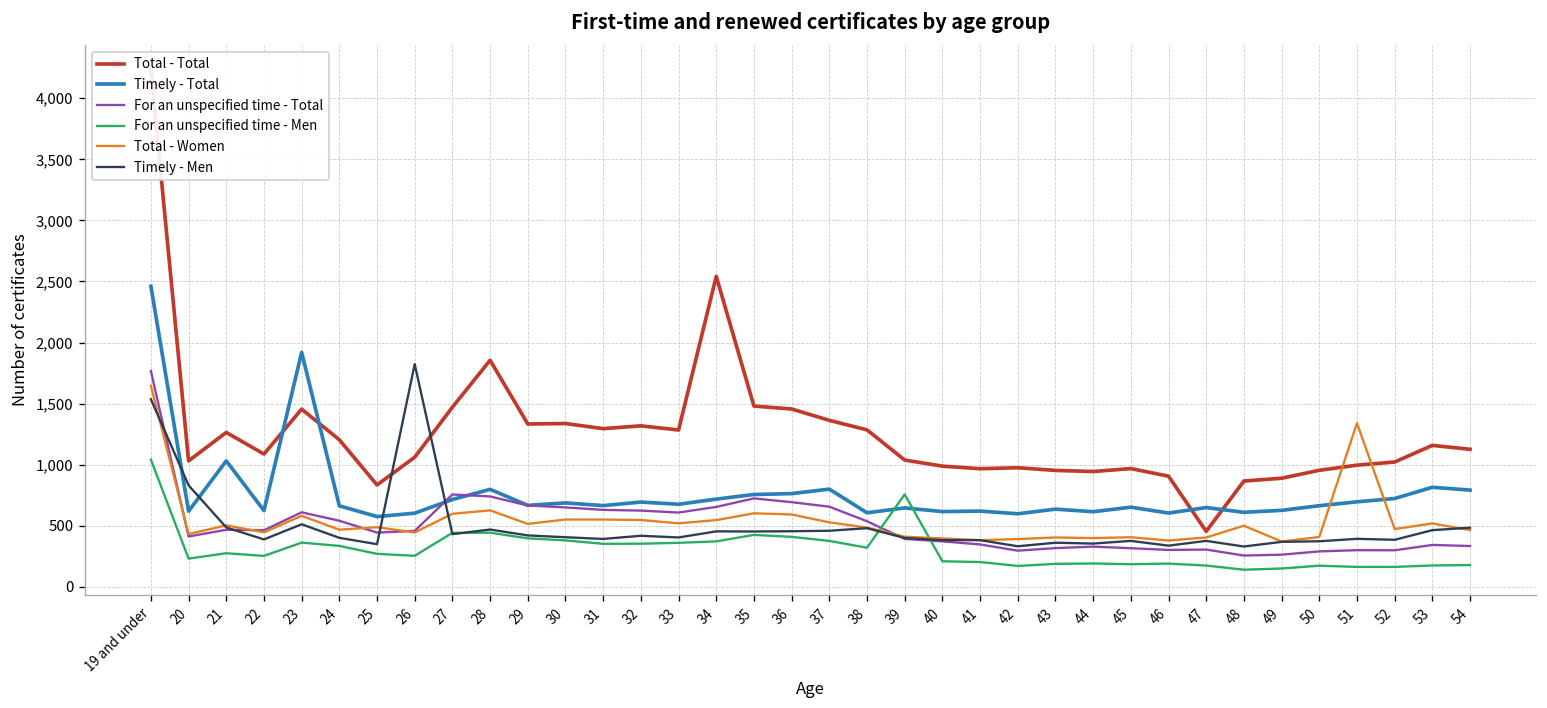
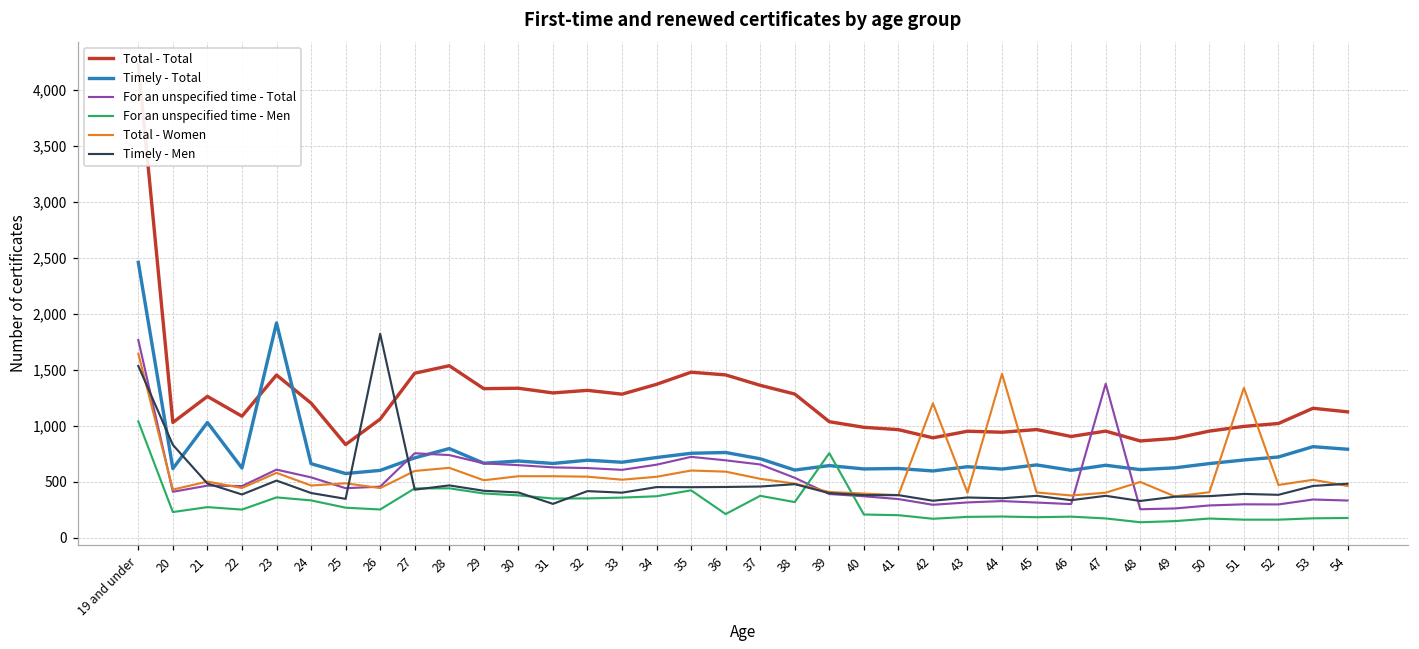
  {
    "Total - Total": {
      "20": "1,030",
      "21": "1,260",
      "22": "1,090",
      "23": "1,460",
      "24": "1,200",
      "25": "830",
      "26": "1,060",
      "27": "1,470",
-     "28": "1,860",
+     "28": "1,540",
      "29": "1,330",
      "30": "1,340",
      "31": "1,300",
      "32": "1,320",
      "33": "1,280",
-     "34": "2,540",
+     "34": "1,370",
      "35": "1,480",
      "36": "1,460",
      "37": "1,360",
      "38": "1,290",
      "39": "1,040",
      "40": "990",
      "41": "970",
-     "42": "980",
+     "42": "890",
      "43": "950",
      "44": "940",
      "45": "970",
      "46": "910",
-     "47": "450",
+     "47": "950",
      "48": "870",
      "49": "890",
      "50": "950",
      "51": "1,000",
      "52": "1,020",
      "53": "1,160",
      "54": "1,130"
    },
    "Timely - Total": {
      "19 and under": "2,460",
      "20": "620",
      "21": "1,030",
      "22": "620",
      "23": "1,920",
      "24": "660",
      "25": "580",
      "26": "600",
      "27": "720",
      "28": "800",
      "30": "690",
      "31": "670",
      "32": "690",
      "33": "680",
      "34": "720",
      "35": "760",
      "36": "760",
-     "37": "800",
+     "37": "710",
      "38": "610",
      "39": "650",
      "40": "620",
      "41": "620",
      "42": "600",
      "43": "640",
      "44": "620",
      "45": "650",
      "46": "600",
      "47": "650",
      "48": "610",
      "49": "630",
      "50": "660",
      "51": "700",
      "52": "720",
      "53": "820",
      "54": "790"
    },
    "For an unspecified time - Total": {
      "19 and under": "1,770",
      "23": "610",
      "24": "540",
      "25": "440",
      "27": "760",
      "28": "740",
      "30": "650",
      "31": "630",
      "32": "620",
      "33": "610",
      "34": "650",
      "35": "720",
      "36": "690",
      "37": "660",
      "38": "540",
      "41": "350",
      "42": "300",
      "43": "320",
      "45": "320",
      "46": "300",
-     "47": "310",
+     "47": "1,380",
      "48": "260",
      "49": "260",
      "50": "290",
      "51": "300",
      "52": "300",
      "53": "340",
      "54": "330"
    },
    "For an unspecified time - Men": {
      "19 and under": "1,040",
      "20": "230",
      "21": "280",
      "22": "250",
      "23": "360",
      "24": "340",
      "25": "270",
      "26": "250",
      "28": "440",
      "30": "380",
      "31": "350",
      "32": "350",
      "33": "360",
      "34": "370",
      "35": "430",
-     "36": "410",
+     "36": "210",
      "37": "380",
      "38": "320",
      "39": "760",
      "40": "210",
      "41": "200",
      "42": "170",
      "43": "190",
      "44": "190",
      "45": "190",
      "46": "190",
      "47": "170",
      "48": "140",
      "49": "150",
      "50": "170",
      "51": "160",
      "52": "160",
      "53": "180",
      "54": "180"
    },
    "Total - Women": {
      "19 and under": "1,650",
      "23": "580",
      "24": "470",
      "25": "490",
      "27": "600",
      "28": "630",
      "29": "520",
      "30": "550",
      "31": "550",
      "32": "550",
      "33": "520",
      "34": "550",
      "35": "600",
      "36": "590",
      "37": "530",
-     "42": "390",
+     "42": "1,200",
      "43": "400",
-     "44": "400",
+     "44": "1,470",
      "45": "410",
      "46": "380",
      "47": "400",
      "48": "500",
      "50": "410",
      "51": "1,340",
      "52": "470",
      "53": "520"
    },
    "Timely - Men": {
      "19 and under": "1,540",
      "20": "830",
      "22": "390",
      "23": "510",
      "24": "400",
      "25": "350",
      "26": "1,820",
      "28": "470",
      "30": "410",
-     "31": "390",
+     "31": "300",
      "32": "420",
      "33": "400",
      "34": "450",
      "35": "450",
      "36": "460",
      "37": "460",
      "42": "330",
      "43": "360",
      "45": "380",
      "46": "340",
      "47": "380",
      "48": "330",
      "50": "370",
      "51": "390",
      "52": "390",
      "53": "460"
    }
  }
